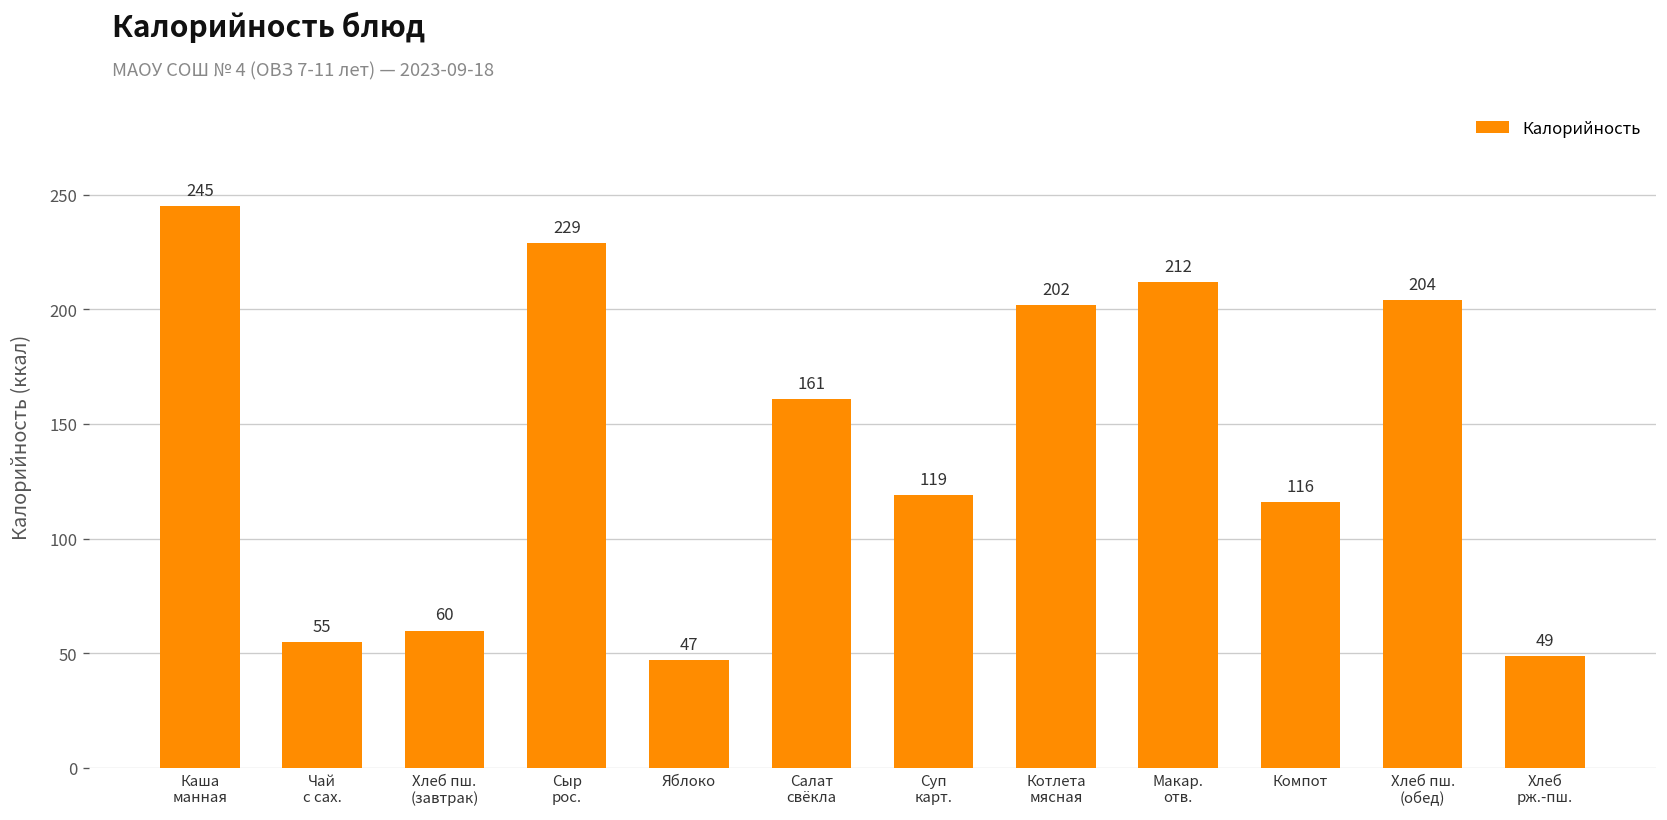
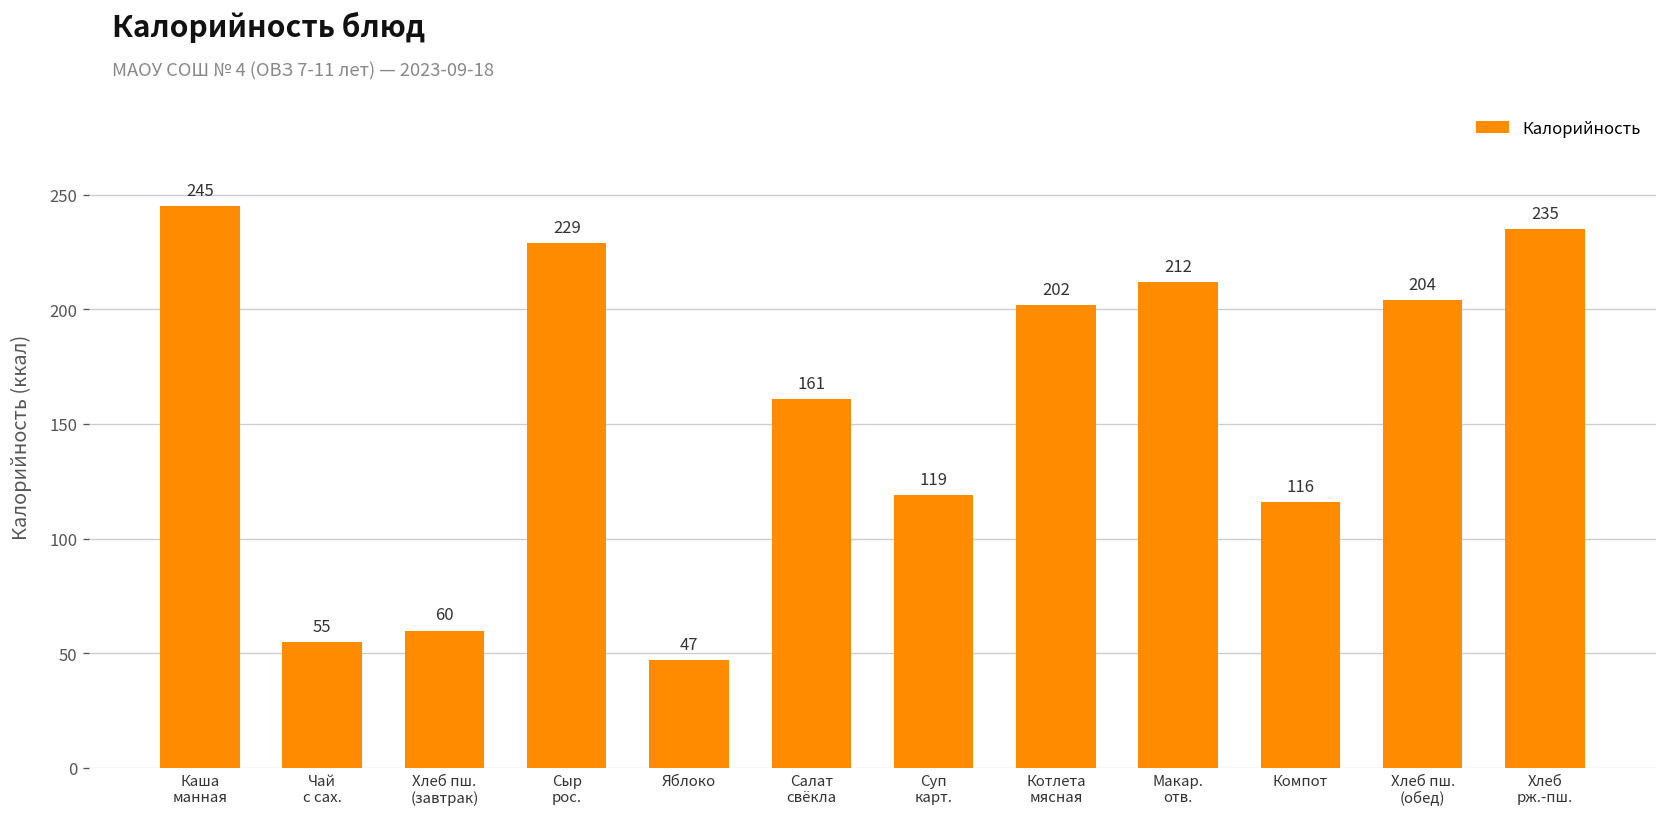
  {
    "Каша манная": 245,
    "Чай с сах.": 55,
    "Хлеб пш. (завтрак)": 60,
    "Сыр рос.": 229,
    "Яблоко": 47,
    "Салат свёкла": 161,
    "Суп карт.": 119,
    "Котлета мясная": 202,
    "Макар. отв.": 212,
    "Компот": 116,
    "Хлеб пш. (обед)": 204,
-   "Хлеб рж.-пш.": 49
+   "Хлеб рж.-пш.": 235
  }
